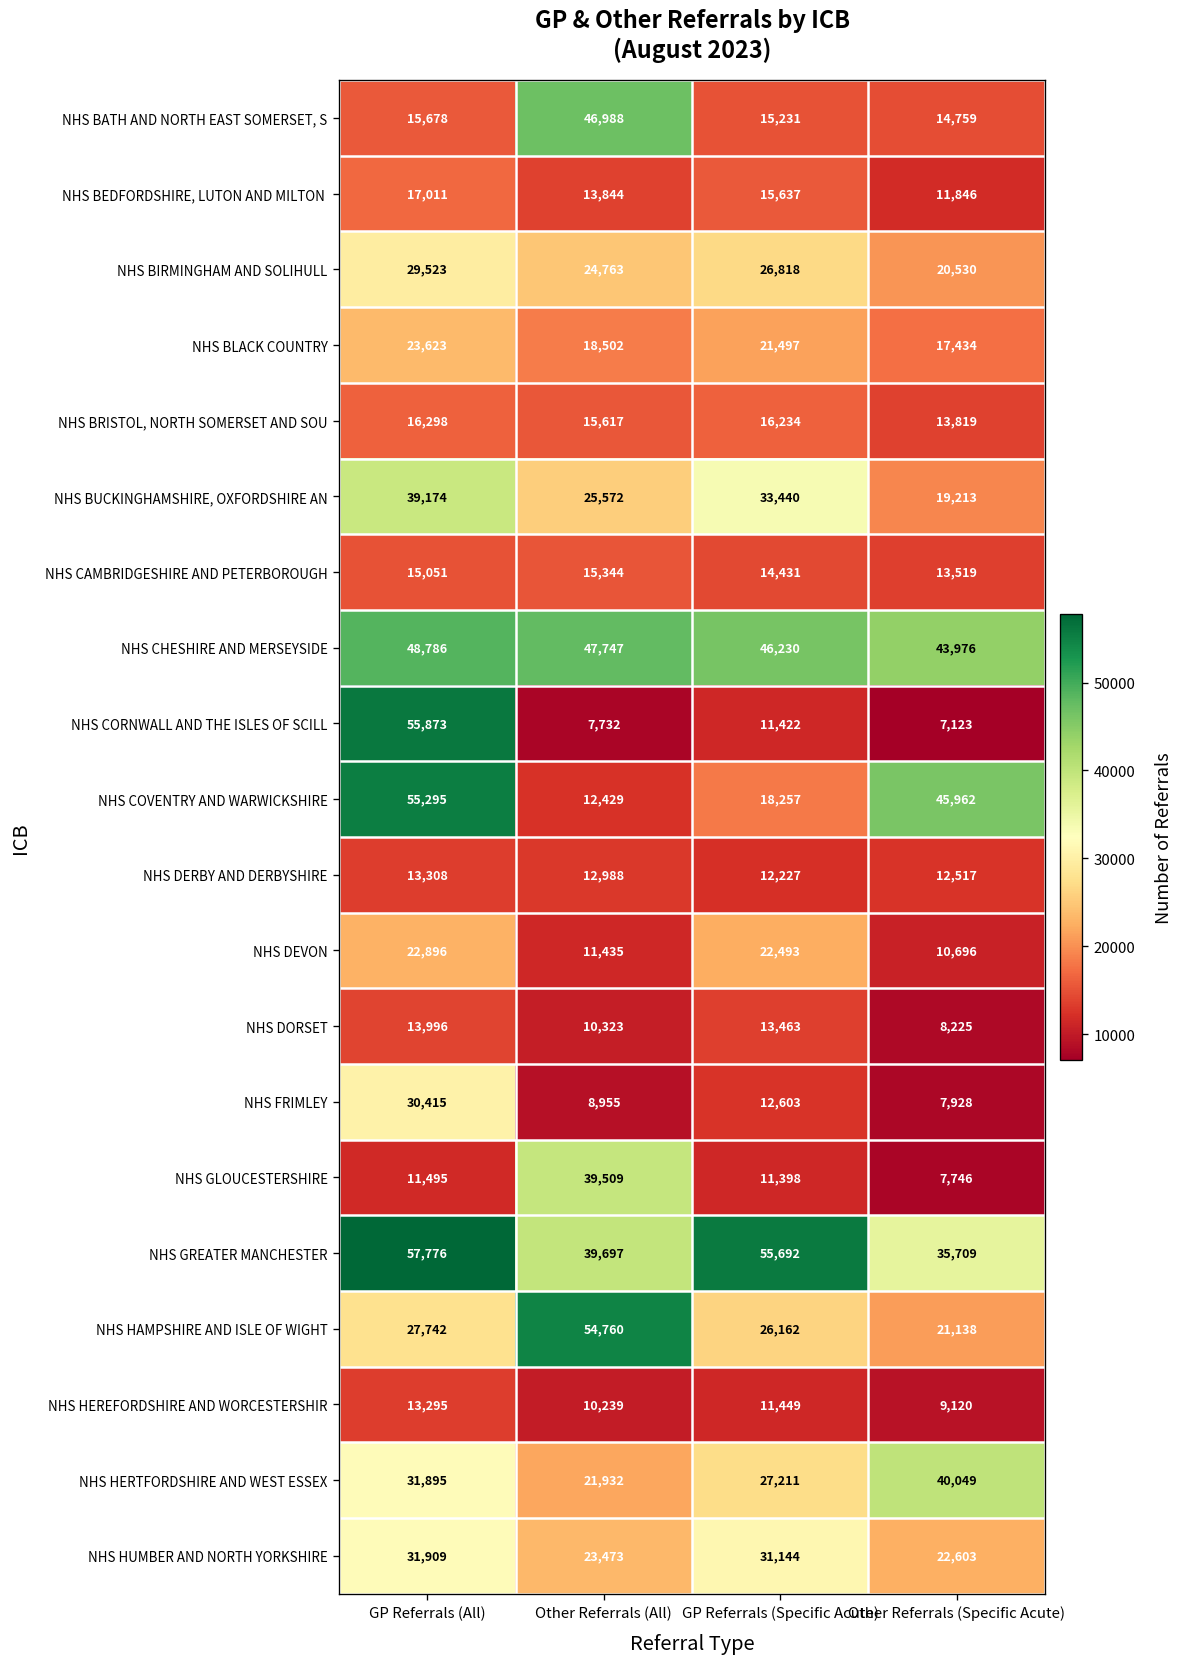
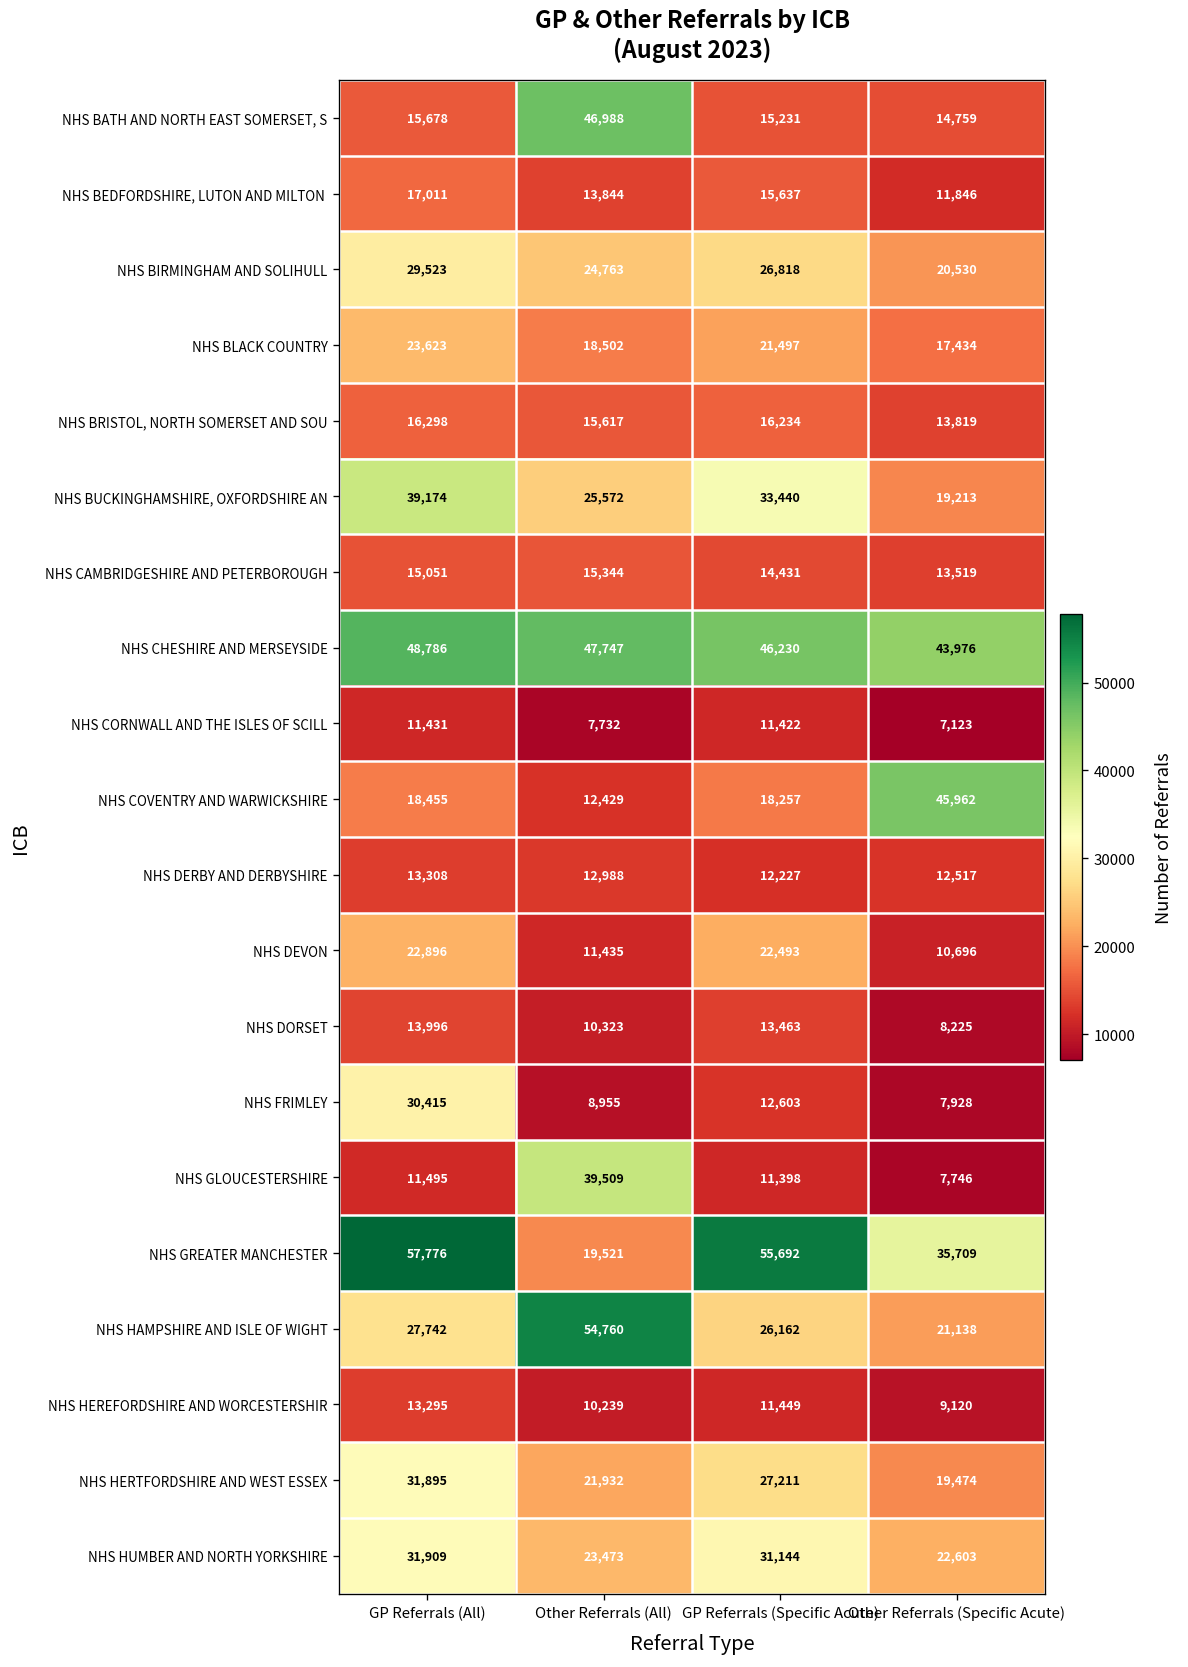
  {
    "NHS BATH AND NORTH EAST SOMERSET, S": {
      "GP Referrals (All)": "15,678",
      "Other Referrals (All)": "46,988",
      "Other Referrals (Specific Acute)": "14,759"
    },
    "NHS BEDFORDSHIRE, LUTON AND MILTON": {
      "GP Referrals (All)": "17,011",
      "Other Referrals (All)": "13,844",
      "Other Referrals (Specific Acute)": "11,846"
    },
    "NHS BIRMINGHAM AND SOLIHULL": {
      "GP Referrals (All)": "29,523",
      "Other Referrals (All)": "24,763",
      "Other Referrals (Specific Acute)": "20,530"
    },
    "NHS BLACK COUNTRY": {
      "GP Referrals (All)": "23,623",
      "Other Referrals (All)": "18,502",
      "Other Referrals (Specific Acute)": "17,434"
    },
    "NHS BRISTOL, NORTH SOMERSET AND SOU": {
      "GP Referrals (All)": "16,298",
      "Other Referrals (All)": "15,617",
      "Other Referrals (Specific Acute)": "13,819"
    },
    "NHS BUCKINGHAMSHIRE, OXFORDSHIRE AN": {
      "GP Referrals (All)": "39,174",
      "Other Referrals (All)": "25,572",
      "Other Referrals (Specific Acute)": "19,213"
    },
    "NHS CAMBRIDGESHIRE AND PETERBOROUGH": {
      "GP Referrals (All)": "15,051",
      "Other Referrals (All)": "15,344",
      "Other Referrals (Specific Acute)": "13,519"
    },
    "NHS CHESHIRE AND MERSEYSIDE": {
      "GP Referrals (All)": "48,786",
      "Other Referrals (All)": "47,747",
      "Other Referrals (Specific Acute)": "43,976"
    },
    "NHS CORNWALL AND THE ISLES OF SCILL": {
-     "GP Referrals (All)": "55,873",
+     "GP Referrals (All)": "11,431",
      "Other Referrals (All)": "7,732",
      "Other Referrals (Specific Acute)": "7,123"
    },
    "NHS COVENTRY AND WARWICKSHIRE": {
-     "GP Referrals (All)": "55,295",
+     "GP Referrals (All)": "18,455",
      "Other Referrals (All)": "12,429",
      "Other Referrals (Specific Acute)": "45,962"
    },
    "NHS DERBY AND DERBYSHIRE": {
      "GP Referrals (All)": "13,308",
      "Other Referrals (All)": "12,988",
      "Other Referrals (Specific Acute)": "12,517"
    },
    "NHS DEVON": {
      "GP Referrals (All)": "22,896",
      "Other Referrals (All)": "11,435",
      "Other Referrals (Specific Acute)": "10,696"
    },
    "NHS DORSET": {
      "GP Referrals (All)": "13,996",
      "Other Referrals (All)": "10,323",
      "Other Referrals (Specific Acute)": "8,225"
    },
    "NHS FRIMLEY": {
      "GP Referrals (All)": "30,415",
      "Other Referrals (All)": "8,955",
      "Other Referrals (Specific Acute)": "7,928"
    },
    "NHS GLOUCESTERSHIRE": {
      "GP Referrals (All)": "11,495",
      "Other Referrals (All)": "39,509",
      "Other Referrals (Specific Acute)": "7,746"
    },
    "NHS GREATER MANCHESTER": {
      "GP Referrals (All)": "57,776",
-     "Other Referrals (All)": "39,697",
+     "Other Referrals (All)": "19,521",
      "Other Referrals (Specific Acute)": "35,709"
    },
    "NHS HAMPSHIRE AND ISLE OF WIGHT": {
      "GP Referrals (All)": "27,742",
      "Other Referrals (All)": "54,760",
      "Other Referrals (Specific Acute)": "21,138"
    },
    "NHS HEREFORDSHIRE AND WORCESTERSHIR": {
      "GP Referrals (All)": "13,295",
      "Other Referrals (All)": "10,239",
      "Other Referrals (Specific Acute)": "9,120"
    },
    "NHS HERTFORDSHIRE AND WEST ESSEX": {
      "GP Referrals (All)": "31,895",
      "Other Referrals (All)": "21,932",
-     "Other Referrals (Specific Acute)": "40,049"
+     "Other Referrals (Specific Acute)": "19,474"
    },
    "NHS HUMBER AND NORTH YORKSHIRE": {
      "GP Referrals (All)": "31,909",
      "Other Referrals (All)": "23,473",
      "Other Referrals (Specific Acute)": "22,603"
    }
  }
